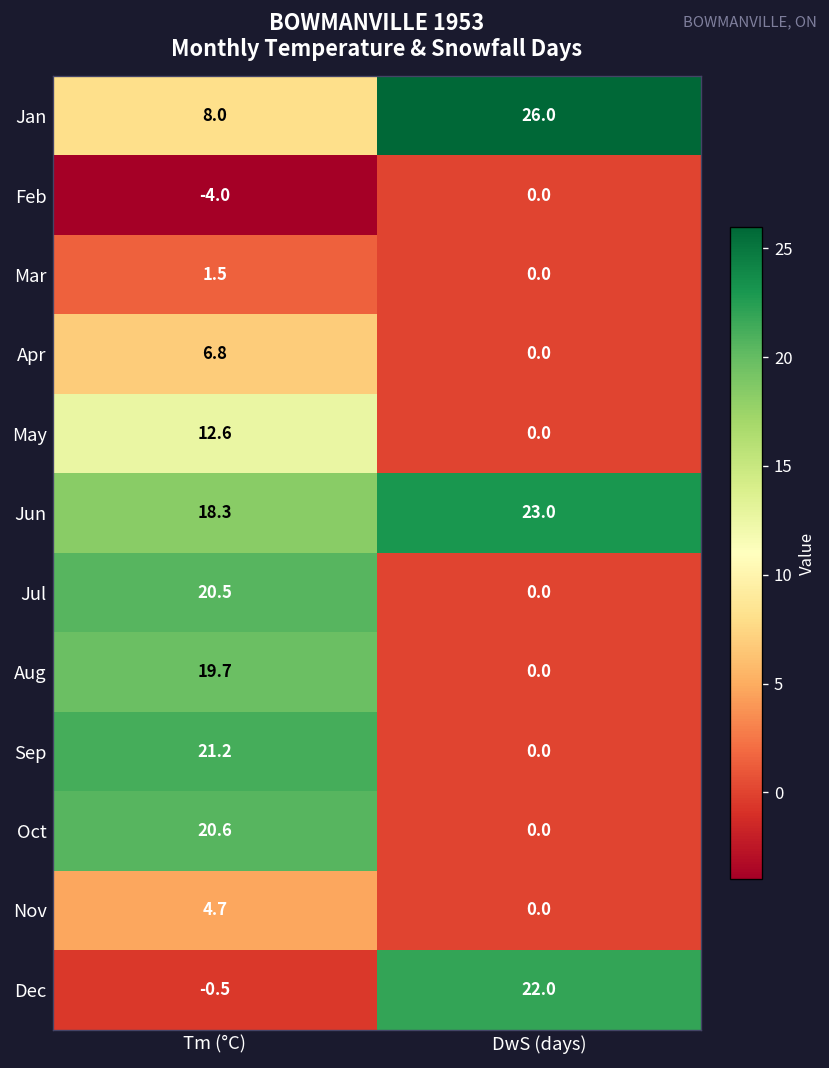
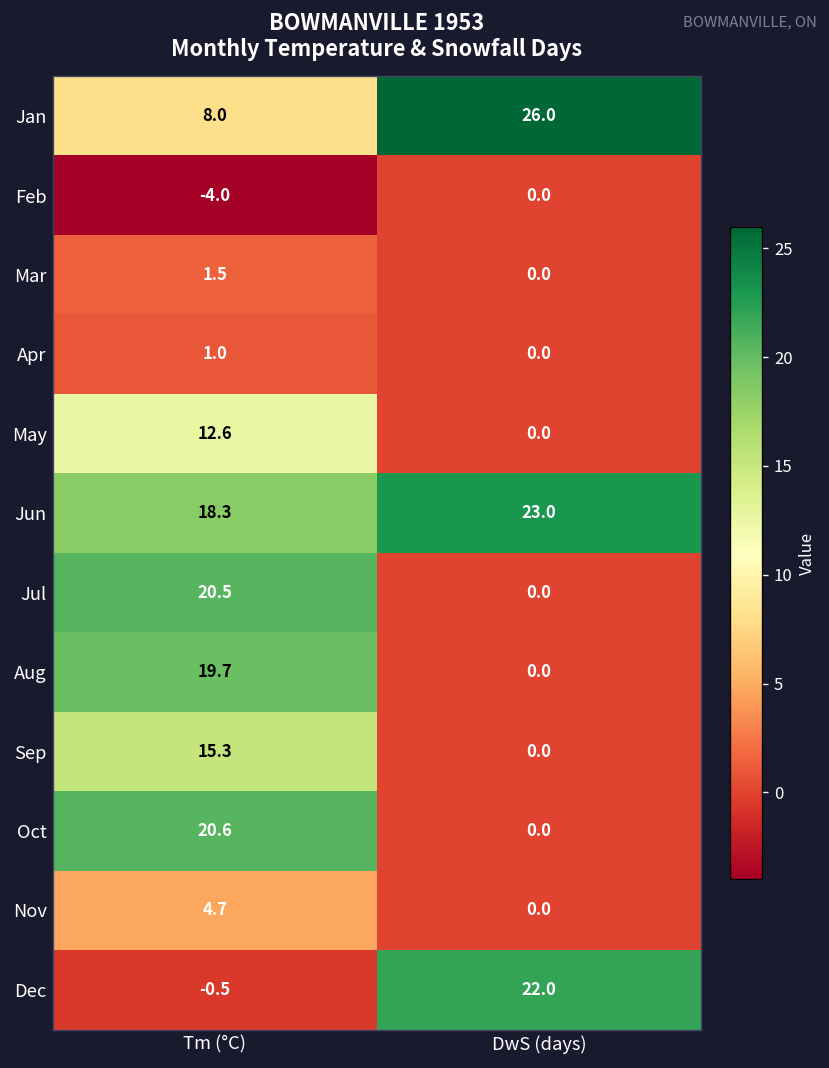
  {
    "Jan": {
      "Tm (°C)": 8.0,
      "DwS (days)": 26.0
    },
    "Feb": {
      "Tm (°C)": -4.0,
      "DwS (days)": 0.0
    },
    "Mar": {
      "Tm (°C)": 1.5,
      "DwS (days)": 0.0
    },
    "Apr": {
-     "Tm (°C)": 6.8,
+     "Tm (°C)": 1.0,
      "DwS (days)": 0.0
    },
    "May": {
      "Tm (°C)": 12.6,
      "DwS (days)": 0.0
    },
    "Jun": {
      "Tm (°C)": 18.3,
      "DwS (days)": 23.0
    },
    "Jul": {
      "Tm (°C)": 20.5,
      "DwS (days)": 0.0
    },
    "Aug": {
      "Tm (°C)": 19.7,
      "DwS (days)": 0.0
    },
    "Sep": {
-     "Tm (°C)": 21.2,
+     "Tm (°C)": 15.3,
      "DwS (days)": 0.0
    },
    "Oct": {
      "Tm (°C)": 20.6,
      "DwS (days)": 0.0
    },
    "Nov": {
      "Tm (°C)": 4.7,
      "DwS (days)": 0.0
    },
    "Dec": {
      "Tm (°C)": -0.5,
      "DwS (days)": 22.0
    }
  }
